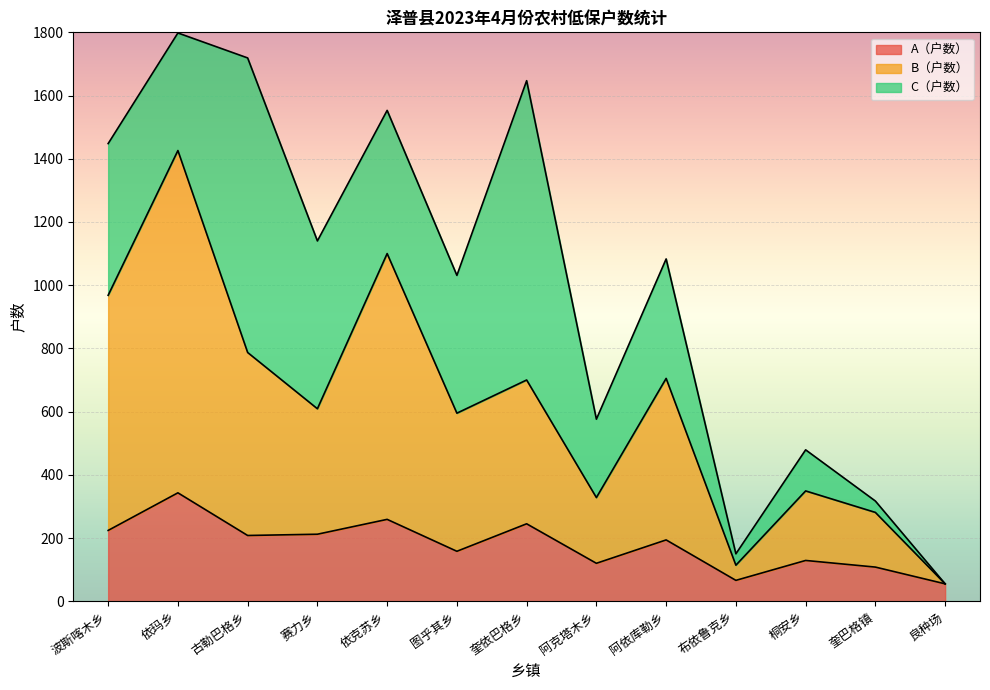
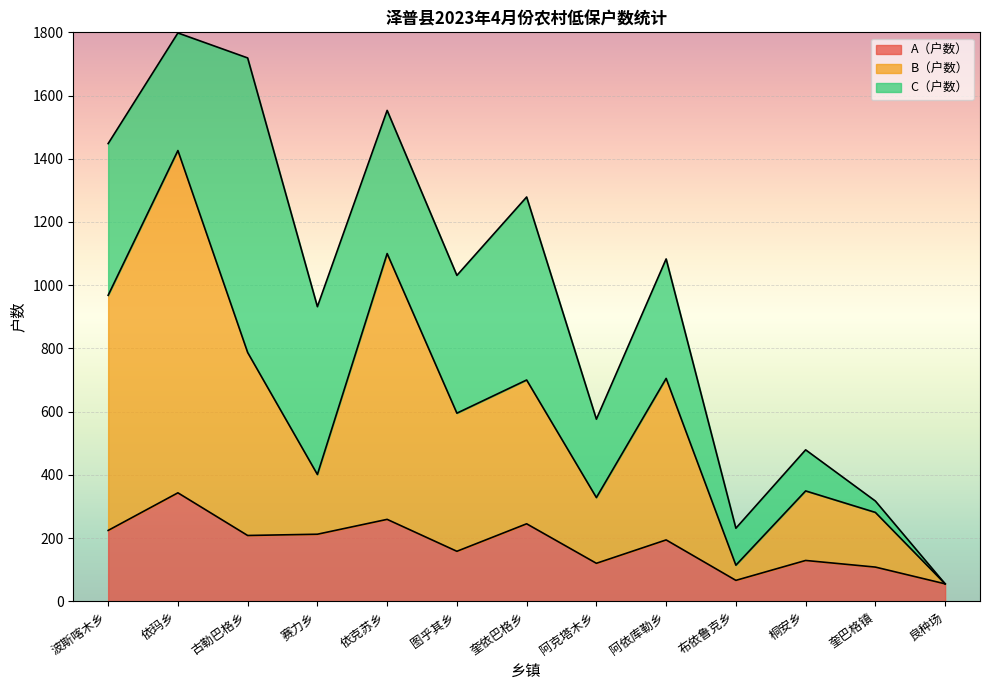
  {
    "A（户数）": {
      "波斯喀木乡": 220,
      "依玛乡": 340,
      "古勒巴格乡": 210,
      "赛力乡": 210,
      "依克苏乡": 260,
      "图乎其乡": 160,
      "奎依巴格乡": 250,
      "阿克塔木乡": 120,
      "阿依库勒乡": 190,
      "布依鲁克乡": 70,
      "桐安乡": 130,
      "奎巴格镇": 110
    },
    "B（户数）": {
      "波斯喀木乡": 740,
      "依玛乡": 1080,
      "古勒巴格乡": 580,
-     "赛力乡": 400,
+     "赛力乡": 190,
      "依克苏乡": 840,
      "图乎其乡": 440,
      "奎依巴格乡": 460,
      "阿克塔木乡": 210,
      "阿依库勒乡": 510,
      "布依鲁克乡": 50,
      "桐安乡": 220,
      "奎巴格镇": 170
    },
    "C（户数）": {
      "波斯喀木乡": 480,
      "依玛乡": 370,
      "古勒巴格乡": 930,
      "赛力乡": 530,
      "依克苏乡": 450,
      "图乎其乡": 440,
-     "奎依巴格乡": 950,
+     "奎依巴格乡": 580,
      "阿克塔木乡": 250,
      "阿依库勒乡": 380,
-     "布依鲁克乡": 40,
+     "布依鲁克乡": 120,
      "桐安乡": 130,
      "奎巴格镇": 40
    }
  }
